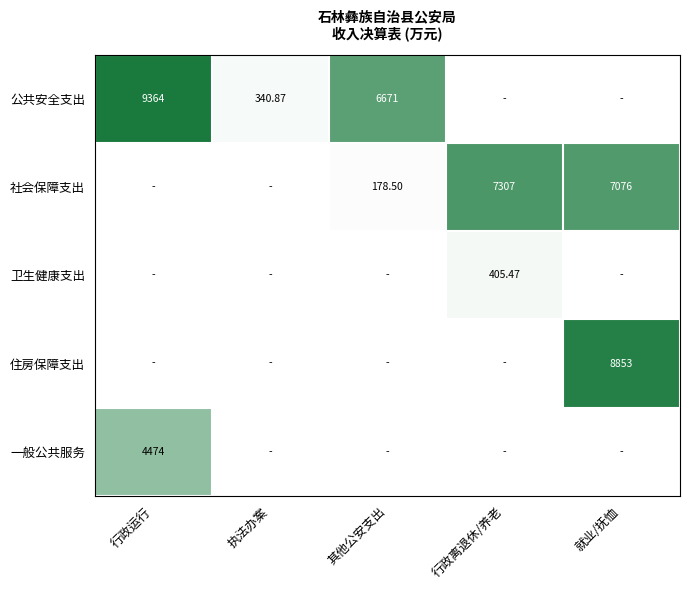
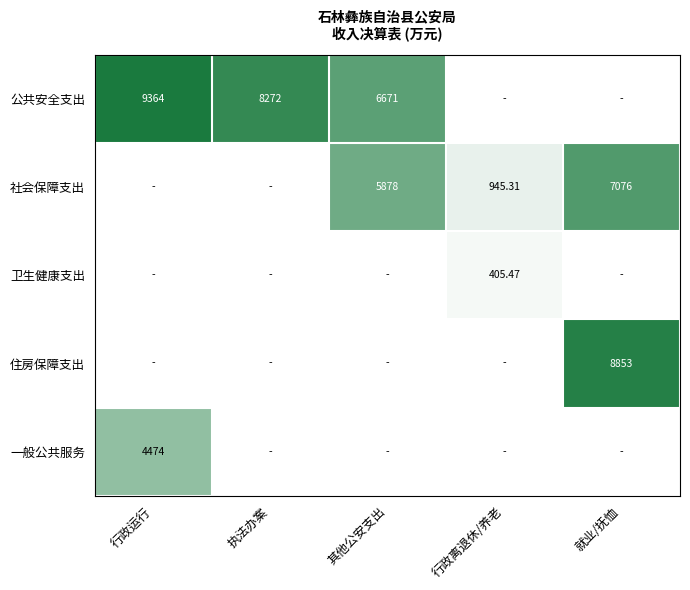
  {
    "公共安全支出": {
      "行政运行": 9364,
-     "执法办案": 340.87,
+     "执法办案": 8272,
      "其他公安支出": 6671
    },
    "社会保障支出": {
-     "其他公安支出": 178.50,
-     "行政离退休/养老": 7307,
+     "其他公安支出": 5878,
+     "行政离退休/养老": 945.31,
      "就业/抚恤": 7076
    },
    "卫生健康支出": {
      "行政离退休/养老": 405.47
    },
    "住房保障支出": {
      "就业/抚恤": 8853
    },
    "一般公共服务": {
      "行政运行": 4474
    }
  }
